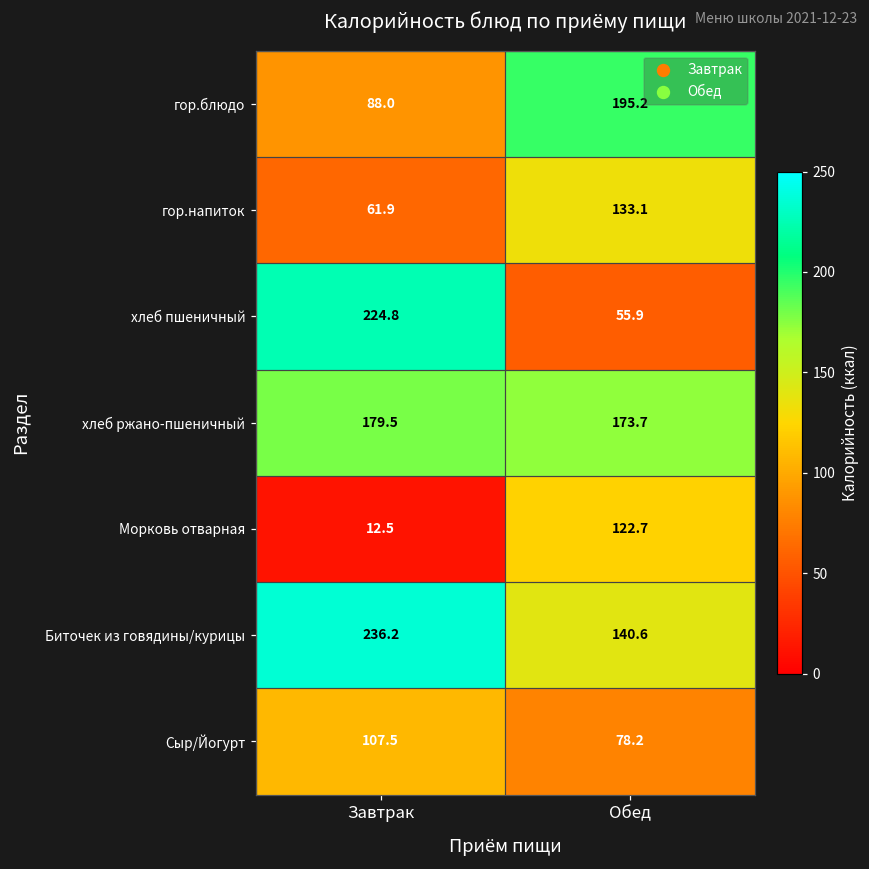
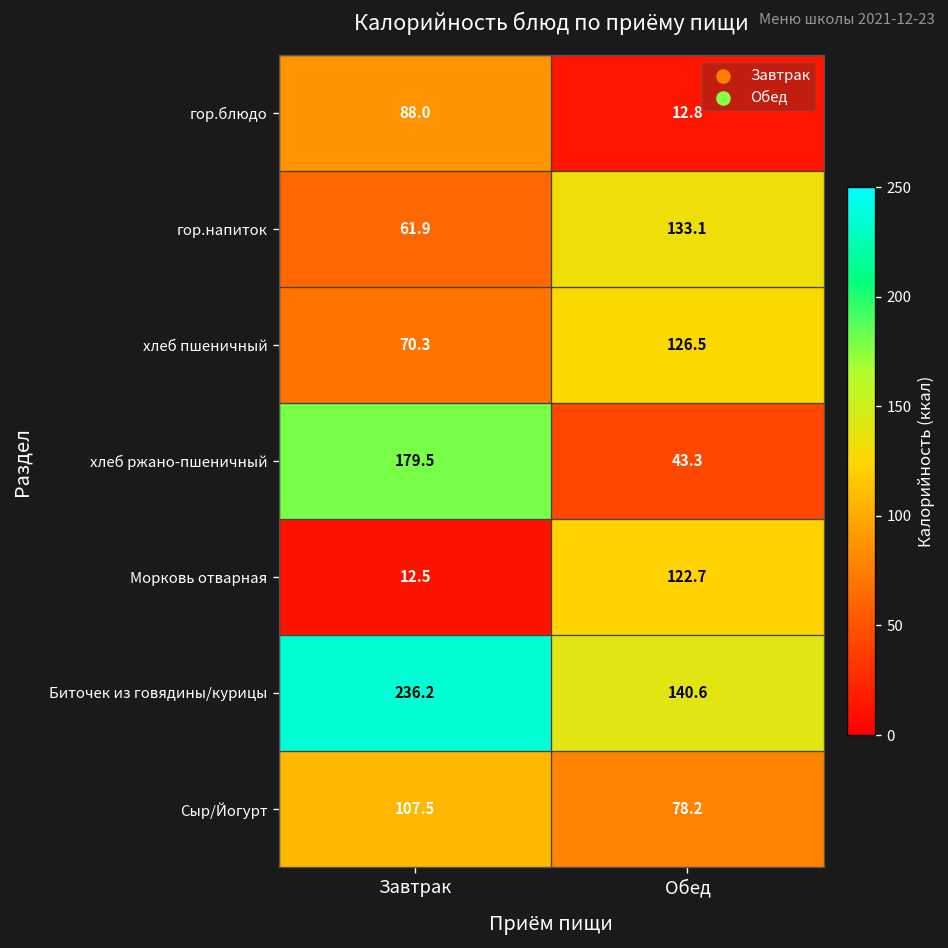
  {
    "гор.блюдо": {
      "Завтрак": 88.0,
-     "Обед": 195.2
+     "Обед": 12.8
    },
    "гор.напиток": {
      "Завтрак": 61.9,
      "Обед": 133.1
    },
    "хлеб пшеничный": {
-     "Завтрак": 224.8,
-     "Обед": 55.9
+     "Завтрак": 70.3,
+     "Обед": 126.5
    },
    "хлеб ржано-пшеничный": {
      "Завтрак": 179.5,
-     "Обед": 173.7
+     "Обед": 43.3
    },
    "Морковь отварная": {
      "Завтрак": 12.5,
      "Обед": 122.7
    },
    "Биточек из говядины/курицы": {
      "Завтрак": 236.2,
      "Обед": 140.6
    },
    "Сыр/Йогурт": {
      "Завтрак": 107.5,
      "Обед": 78.2
    }
  }
